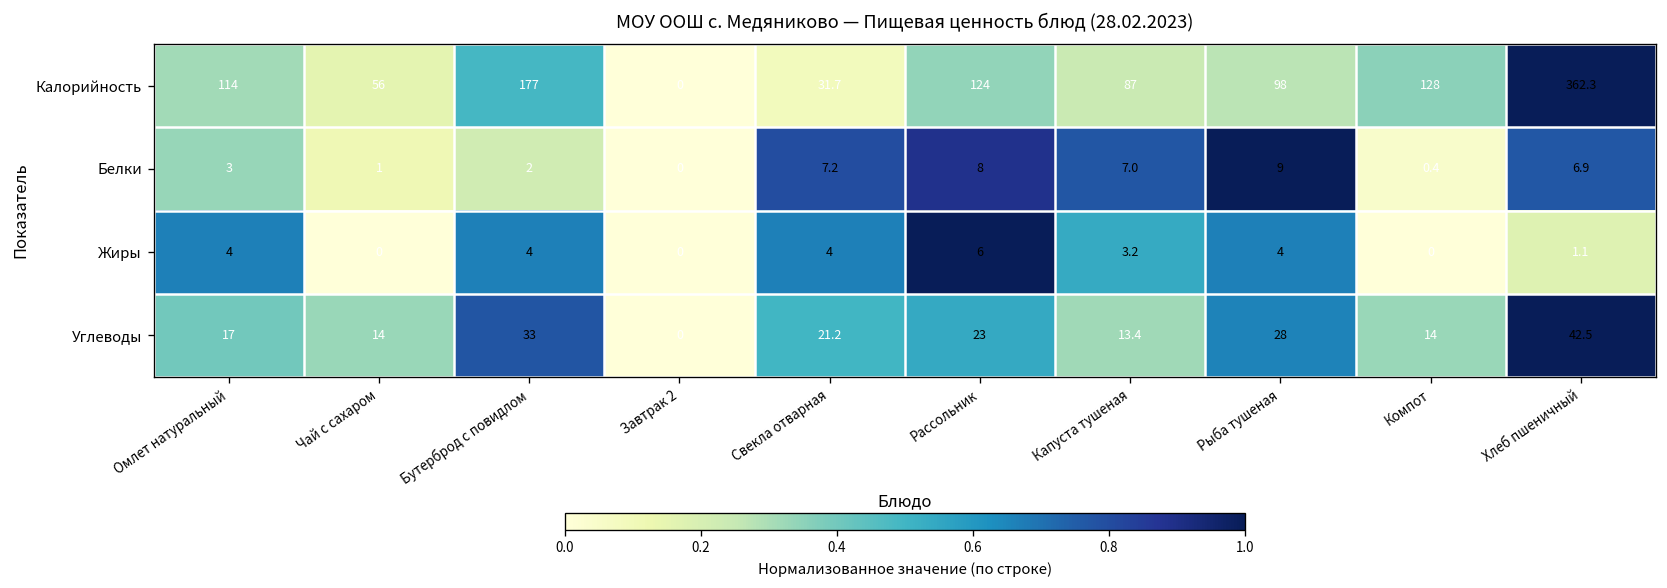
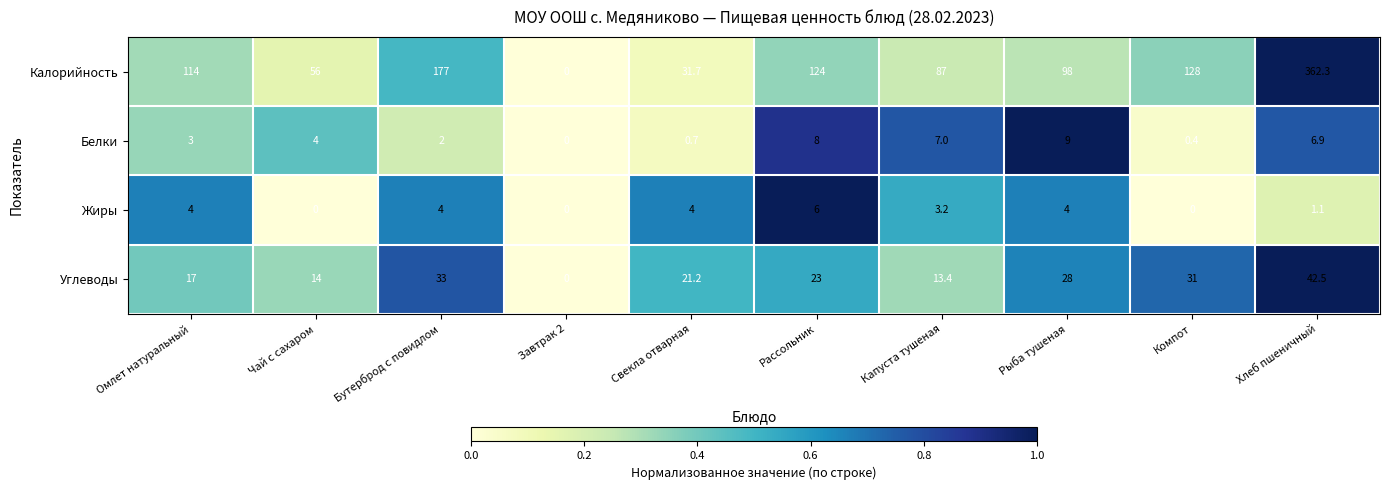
  {
    "Калорийность": {
      "Омлет натуральный": 114,
      "Чай с сахаром": 56,
      "Бутерброд с повидлом": 177,
      "Свекла отварная": 31.7,
      "Рассольник": 124,
      "Капуста тушеная": 87,
      "Рыба тушеная": 98,
      "Компот": 128,
      "Хлеб пшеничный": 362.3
    },
    "Белки": {
      "Омлет натуральный": 3,
-     "Чай с сахаром": 1,
+     "Чай с сахаром": 4,
      "Бутерброд с повидлом": 2,
-     "Свекла отварная": 7.2,
+     "Свекла отварная": 0.7,
      "Рассольник": 8,
      "Капуста тушеная": 7.0,
      "Рыба тушеная": 9,
      "Компот": 0.4,
      "Хлеб пшеничный": 6.9
    },
    "Жиры": {
      "Омлет натуральный": 4,
      "Бутерброд с повидлом": 4,
      "Свекла отварная": 4,
      "Рассольник": 6,
      "Капуста тушеная": 3.2,
      "Рыба тушеная": 4,
      "Хлеб пшеничный": 1.1
    },
    "Углеводы": {
      "Омлет натуральный": 17,
      "Чай с сахаром": 14,
      "Бутерброд с повидлом": 33,
      "Свекла отварная": 21.2,
      "Рассольник": 23,
      "Капуста тушеная": 13.4,
      "Рыба тушеная": 28,
-     "Компот": 14,
+     "Компот": 31,
      "Хлеб пшеничный": 42.5
    }
  }
